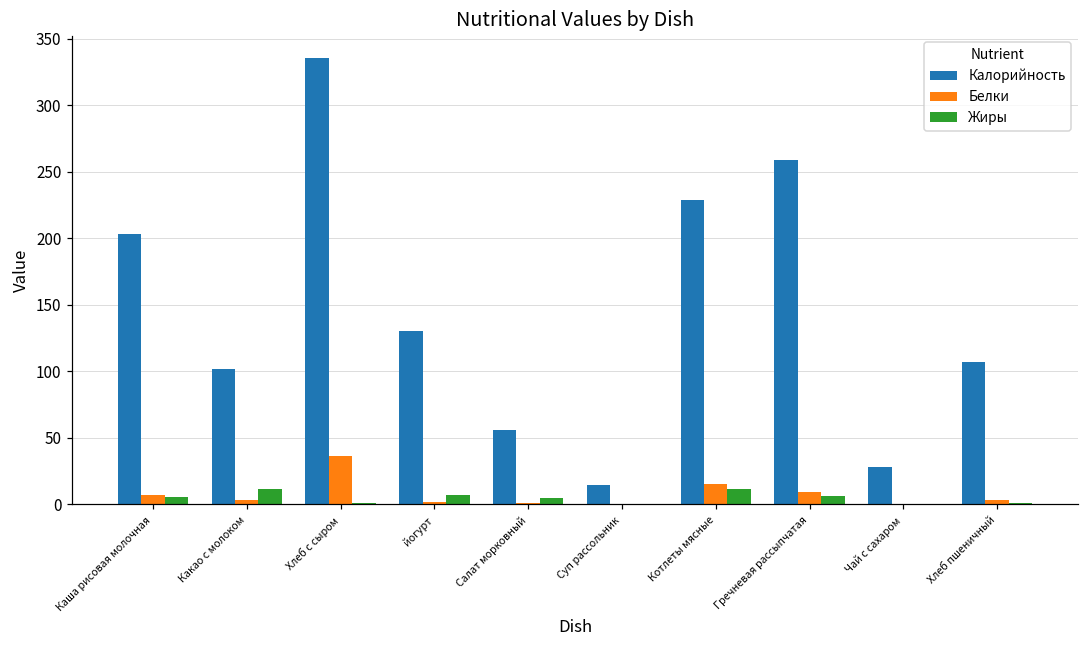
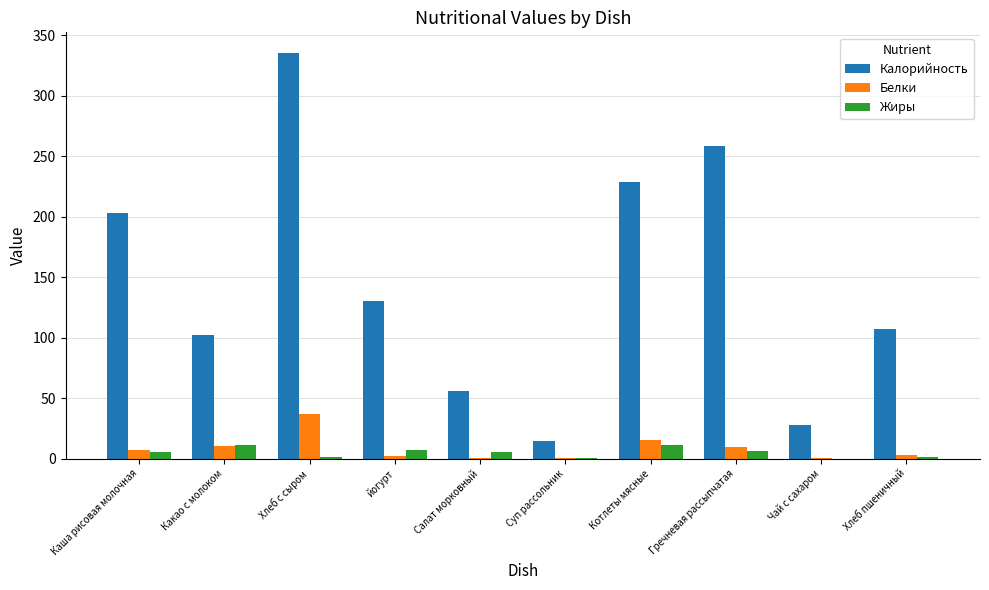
  {
    "Калорийность": {
      "Каша рисовая молочная": 203,
      "Какао с молоком": 102,
      "Хлеб с сыром": 335,
      "йогурт": 130,
      "Салат морковный": 56,
      "Суп рассольник": 15,
      "Котлеты мясные": 229,
      "Гречневая рассыпчатая": 259,
      "Чай с сахаром": 28,
      "Хлеб пшеничный": 107
    },
    "Белки": {
      "Каша рисовая молочная": 7,
-     "Какао с молоком": 4,
+     "Какао с молоком": 11,
      "Хлеб с сыром": 36,
      "Котлеты мясные": 16,
      "Гречневая рассыпчатая": 9,
      "Хлеб пшеничный": 3
    },
    "Жиры": {
      "Каша рисовая молочная": 6,
      "Какао с молоком": 12,
      "йогурт": 7,
      "Салат морковный": 5,
      "Котлеты мясные": 12,
      "Гречневая рассыпчатая": 6,
      "Чай с сахаром": 0
    }
  }
